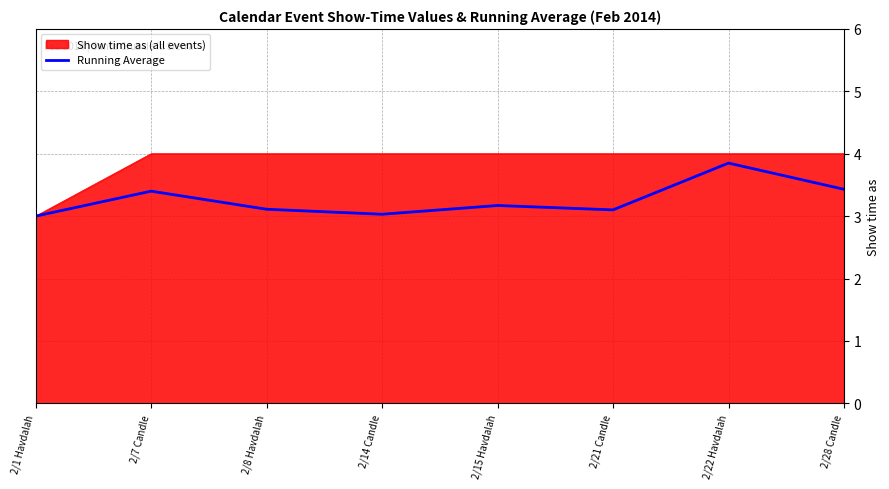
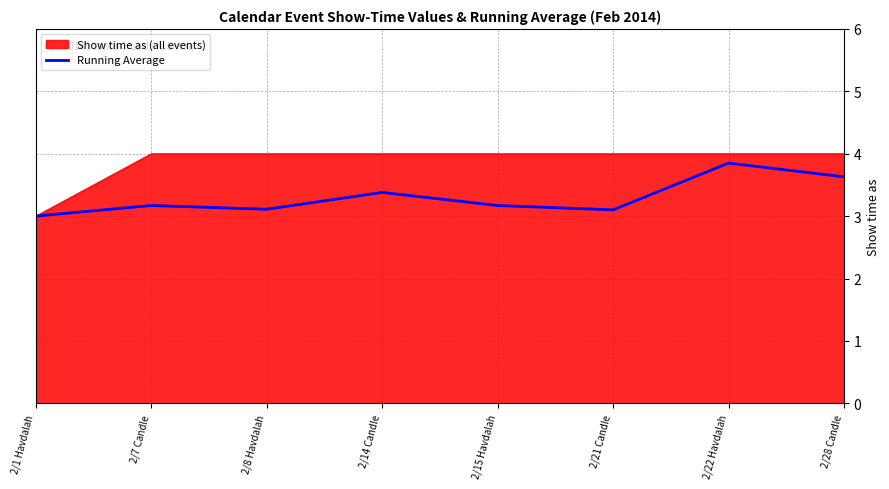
  {
    "Show time as (all events)": {
      "2/7 Candle": 4.0,
      "2/8 Havdalah": 4.0,
      "2/14 Candle": 4.0,
      "2/15 Havdalah": 4.0,
      "2/21 Candle": 4.0,
      "2/22 Havdalah": 4.0,
      "2/28 Candle": 4.0
    },
    "Running Average": {
-     "2/7 Candle": 3.4,
+     "2/7 Candle": 3.2,
      "2/8 Havdalah": 3.1,
-     "2/14 Candle": 3.0,
+     "2/14 Candle": 3.4,
      "2/15 Havdalah": 3.2,
      "2/21 Candle": 3.1,
      "2/22 Havdalah": 3.9,
-     "2/28 Candle": 3.4
+     "2/28 Candle": 3.6
    }
  }
